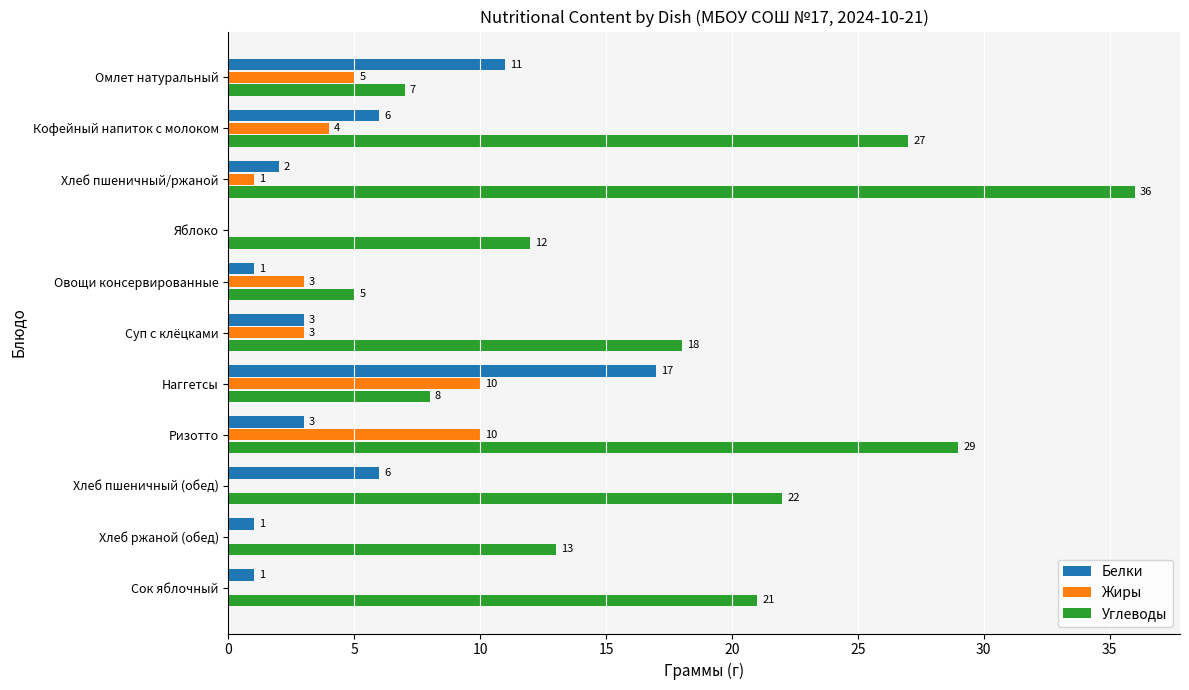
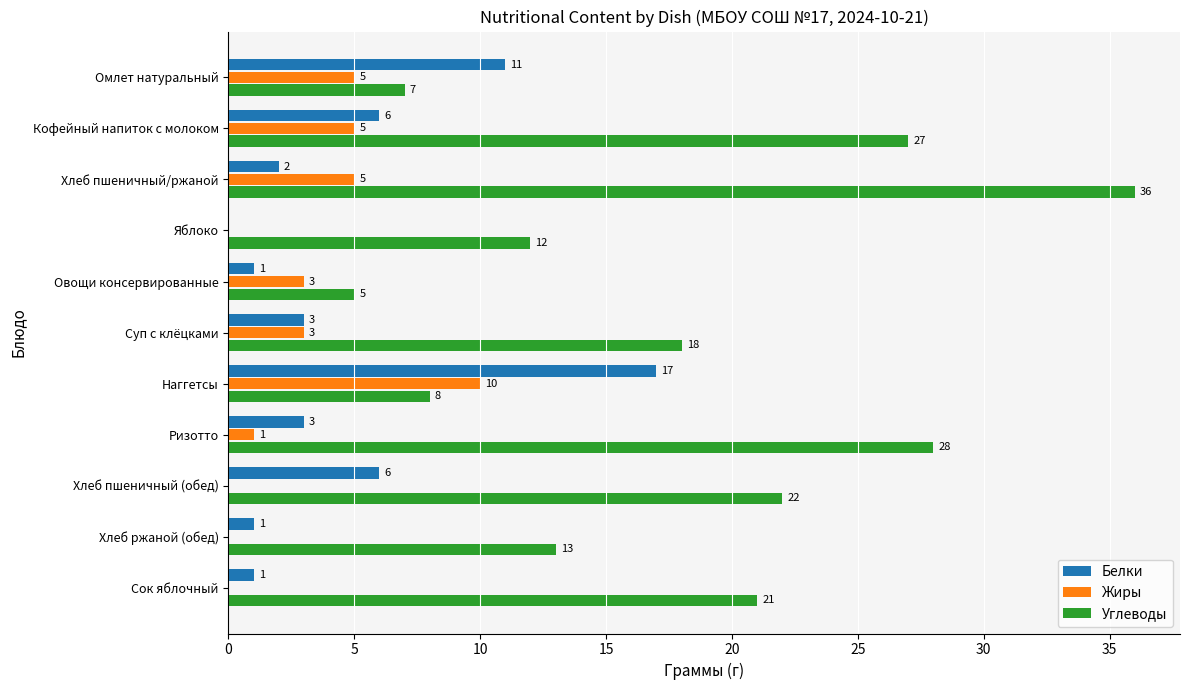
  {
    "Белки": {
      "Омлет натуральный": 11,
      "Кофейный напиток с молоком": 6,
      "Хлеб пшеничный/ржаной": 2,
      "Овощи консервированные": 1,
      "Суп с клёцками": 3,
      "Наггетсы": 17,
      "Ризотто": 3,
      "Хлеб пшеничный (обед)": 6,
      "Хлеб ржаной (обед)": 1,
      "Сок яблочный": 1
    },
    "Жиры": {
      "Омлет натуральный": 5,
-     "Кофейный напиток с молоком": 4,
-     "Хлеб пшеничный/ржаной": 1,
+     "Кофейный напиток с молоком": 5,
+     "Хлеб пшеничный/ржаной": 5,
      "Овощи консервированные": 3,
      "Суп с клёцками": 3,
      "Наггетсы": 10,
-     "Ризотто": 10
+     "Ризотто": 1
    },
    "Углеводы": {
      "Омлет натуральный": 7,
      "Кофейный напиток с молоком": 27,
      "Хлеб пшеничный/ржаной": 36,
      "Яблоко": 12,
      "Овощи консервированные": 5,
      "Суп с клёцками": 18,
      "Наггетсы": 8,
-     "Ризотто": 29,
+     "Ризотто": 28,
      "Хлеб пшеничный (обед)": 22,
      "Хлеб ржаной (обед)": 13,
      "Сок яблочный": 21
    }
  }
